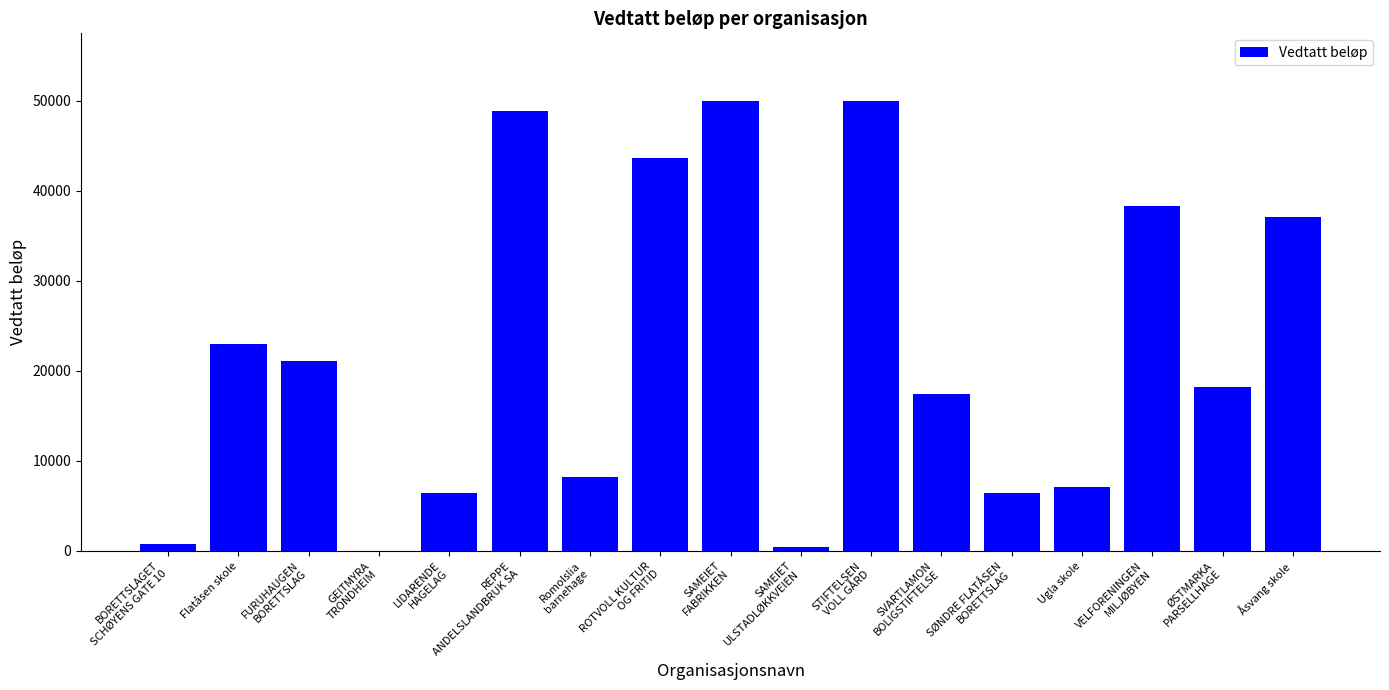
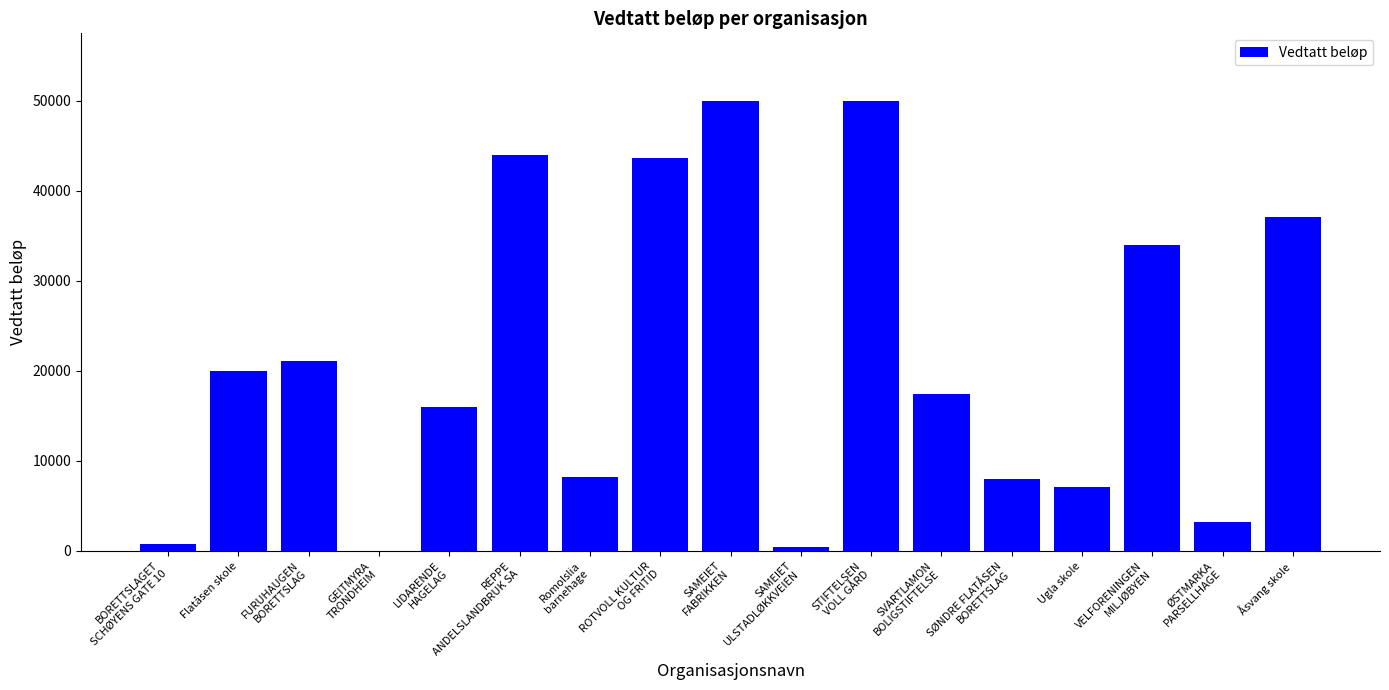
  {
    "BORETTSLAGET SCHØYENS GATE 10": 1000,
-   "Flatåsen skole": 23000,
+   "Flatåsen skole": 20000,
    "FURUHAUGEN BORETTSLAG": 21000,
    "GEITMYRA TRONDHEIM": 0,
-   "LIDARENDE HAGELAG": 6000,
-   "REPPE ANDELSLANDBRUK SA": 49000,
+   "LIDARENDE HAGELAG": 16000,
+   "REPPE ANDELSLANDBRUK SA": 44000,
    "Romolslia barnehage": 8000,
    "ROTVOLL KULTUR OG FRITID": 44000,
    "SAMEIET FABRIKKEN": 50000,
    "SAMEIET ULSTADLØKKVEIEN": 0,
    "STIFTELSEN VOLL GÅRD": 50000,
    "SVARTLAMON BOLIGSTIFTELSE": 17000,
-   "SØNDRE FLATÅSEN BORETTSLAG": 6000,
+   "SØNDRE FLATÅSEN BORETTSLAG": 8000,
    "Ugla skole": 7000,
-   "VELFORENINGEN MILJØBYEN": 38000,
-   "ØSTMARKA PARSELLHAGE": 18000,
+   "VELFORENINGEN MILJØBYEN": 34000,
+   "ØSTMARKA PARSELLHAGE": 3000,
    "Åsvang skole": 37000
  }
